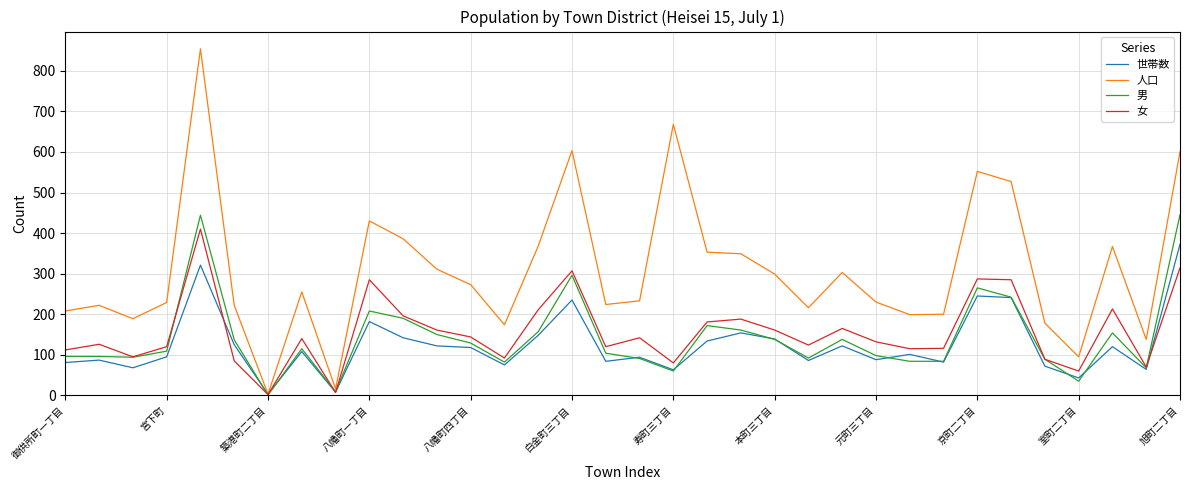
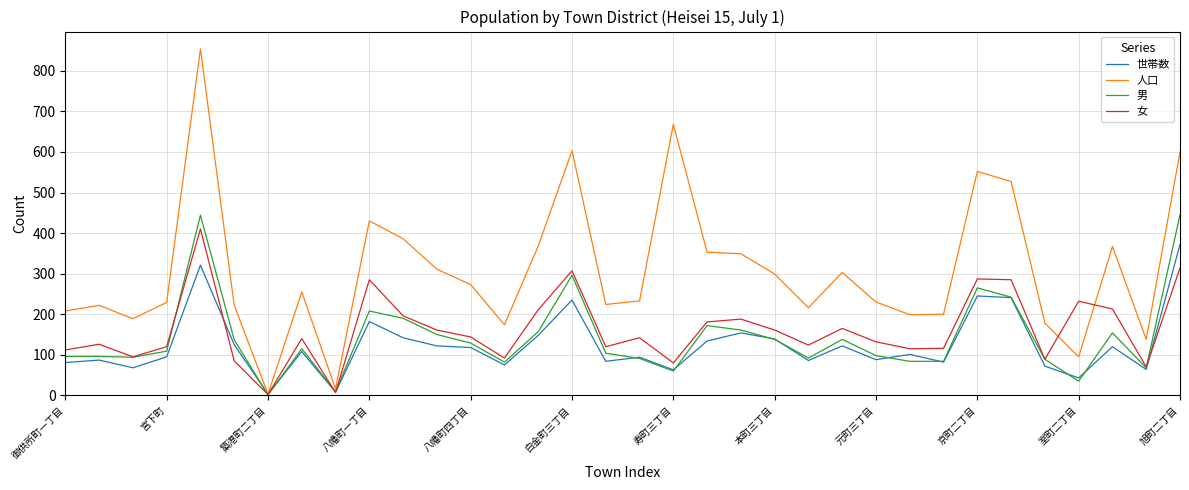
  {
    "世帯数": {
      "御供所町一丁目": 80,
      "宮下町": 100,
      "八幡町一丁目": 180,
      "八幡町四丁目": 120,
      "白金町三丁目": 240,
      "元町三丁目": 90,
      "京町二丁目": 250,
      "室町二丁目": 40,
      "旭町二丁目": 370
    },
    "人口": {
      "御供所町一丁目": 210,
      "宮下町": 230,
      "八幡町一丁目": 430,
      "八幡町四丁目": 270,
      "白金町三丁目": 600,
      "寿町三丁目": 670,
      "本町三丁目": 300,
      "元町三丁目": 230,
      "京町二丁目": 550,
      "室町二丁目": 100,
      "旭町二丁目": 600
    },
    "男": {
      "御供所町一丁目": 100,
      "宮下町": 110,
      "八幡町一丁目": 210,
      "八幡町四丁目": 130,
      "白金町三丁目": 300,
      "元町三丁目": 100,
      "京町二丁目": 270,
      "室町二丁目": 40,
      "旭町二丁目": 450
    },
    "女": {
      "御供所町一丁目": 110,
      "宮下町": 120,
      "八幡町一丁目": 290,
      "八幡町四丁目": 140,
      "白金町三丁目": 310,
      "寿町三丁目": 80,
      "本町三丁目": 160,
      "元町三丁目": 130,
      "京町二丁目": 290,
-     "室町二丁目": 60,
+     "室町二丁目": 230,
      "旭町二丁目": 310
    }
  }
